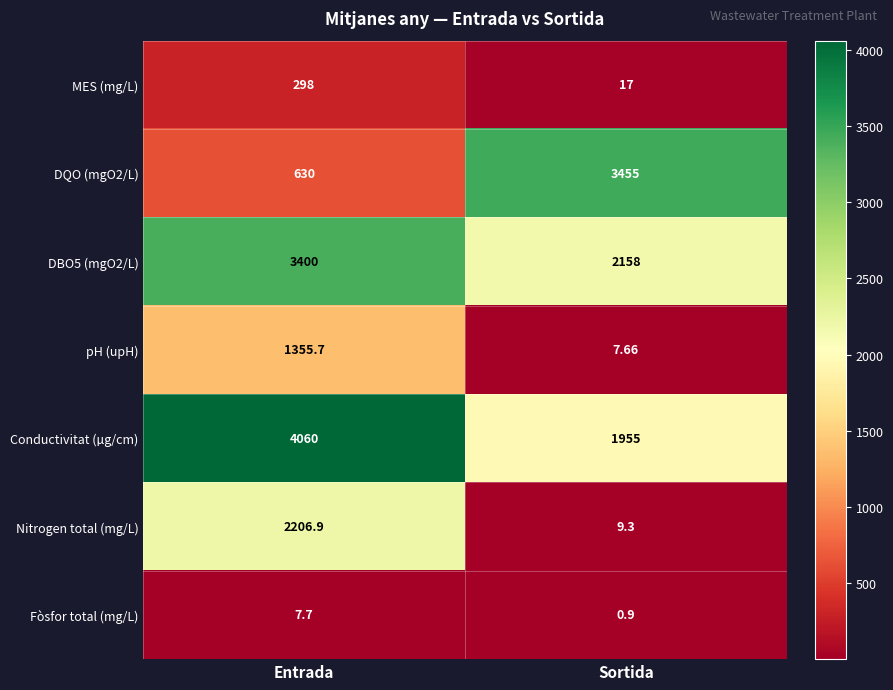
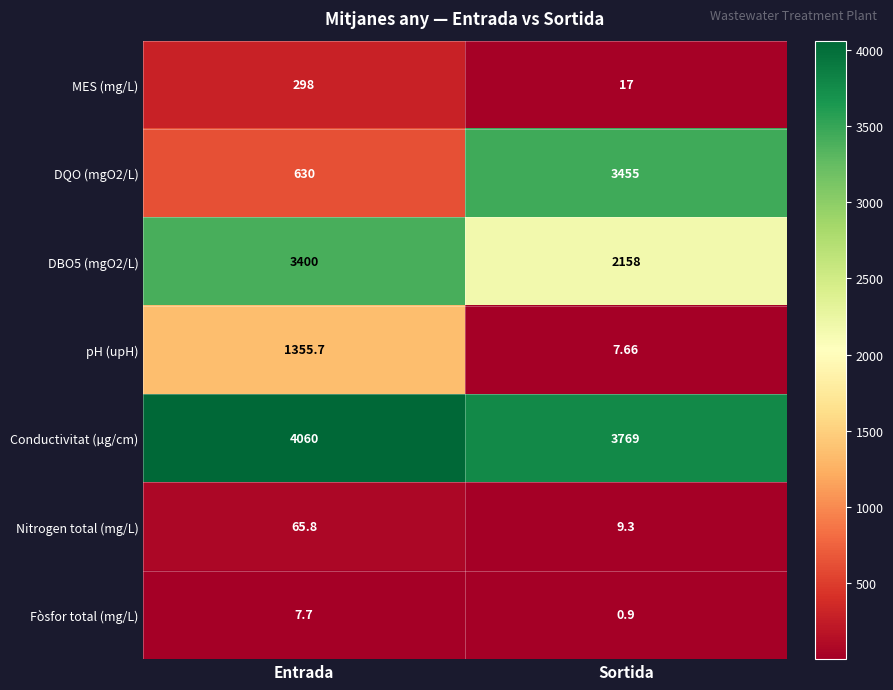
  {
    "MES (mg/L)": {
      "Entrada": 298,
      "Sortida": 17
    },
    "DQO (mgO2/L)": {
      "Entrada": 630,
      "Sortida": 3455
    },
    "DBO5 (mgO2/L)": {
      "Entrada": 3400,
      "Sortida": 2158
    },
    "pH (upH)": {
      "Entrada": 1355.7,
      "Sortida": 7.66
    },
    "Conductivitat (µg/cm)": {
      "Entrada": 4060,
-     "Sortida": 1955
+     "Sortida": 3769
    },
    "Nitrogen total (mg/L)": {
-     "Entrada": 2206.9,
+     "Entrada": 65.8,
      "Sortida": 9.3
    },
    "Fòsfor total (mg/L)": {
      "Entrada": 7.7,
      "Sortida": 0.9
    }
  }
